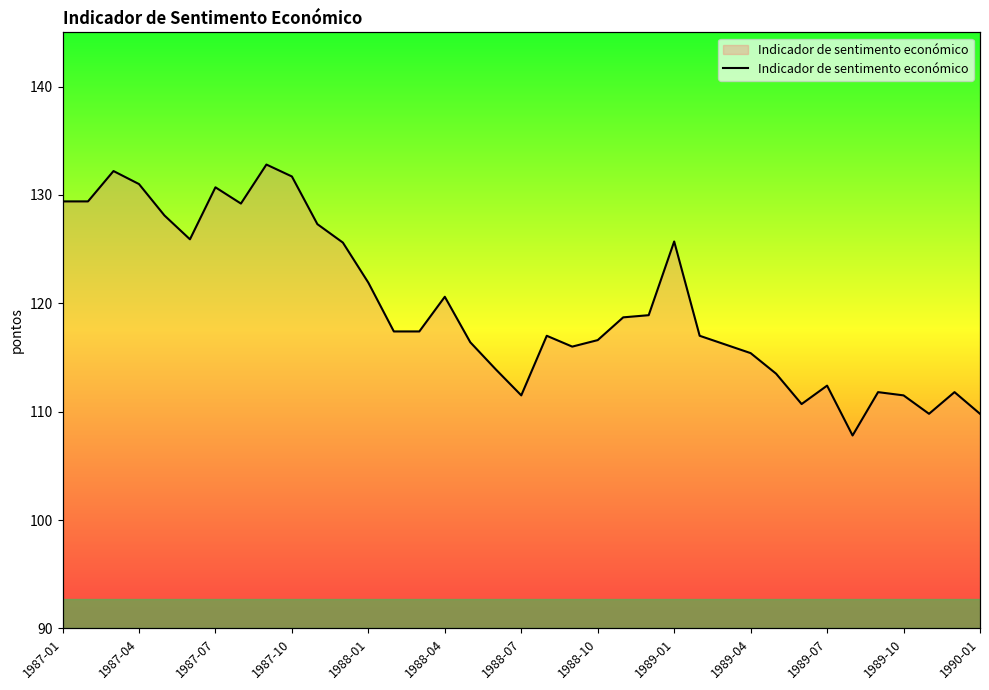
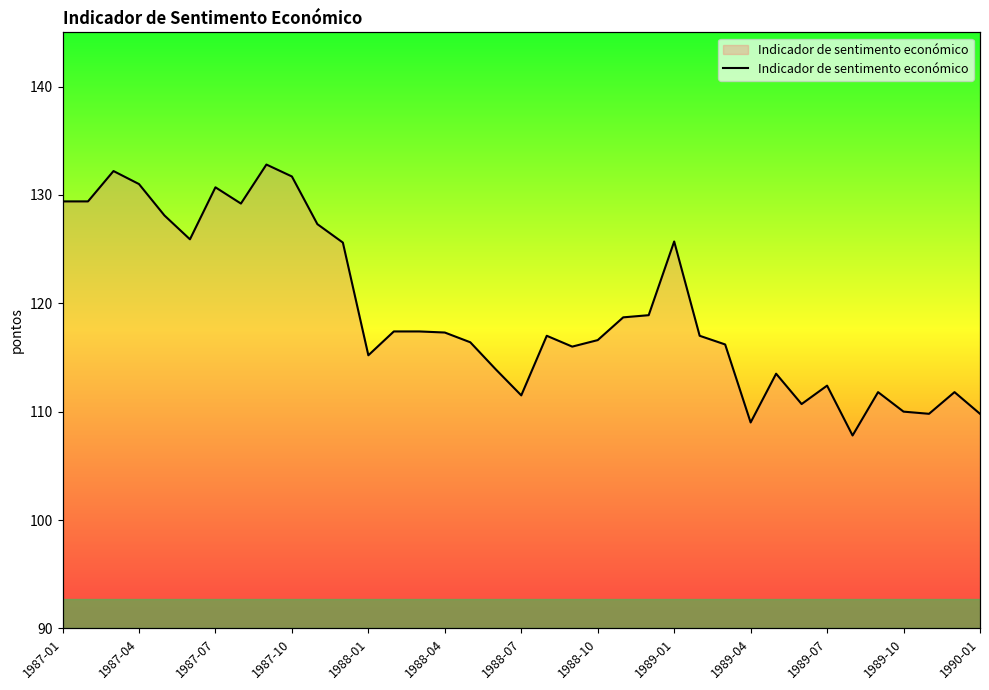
  {
    "1987-01": 129.4,
    "1987-04": 131.0,
    "1987-07": 130.7,
    "1987-10": 131.7,
-   "1988-01": 121.9,
-   "1988-04": 120.6,
+   "1988-01": 115.2,
+   "1988-04": 117.3,
    "1988-07": 111.5,
    "1988-10": 116.6,
    "1989-01": 125.7,
-   "1989-04": 115.4,
+   "1989-04": 109.0,
    "1989-07": 112.4,
-   "1989-10": 111.5,
+   "1989-10": 110.0,
    "1990-01": 109.8
  }
